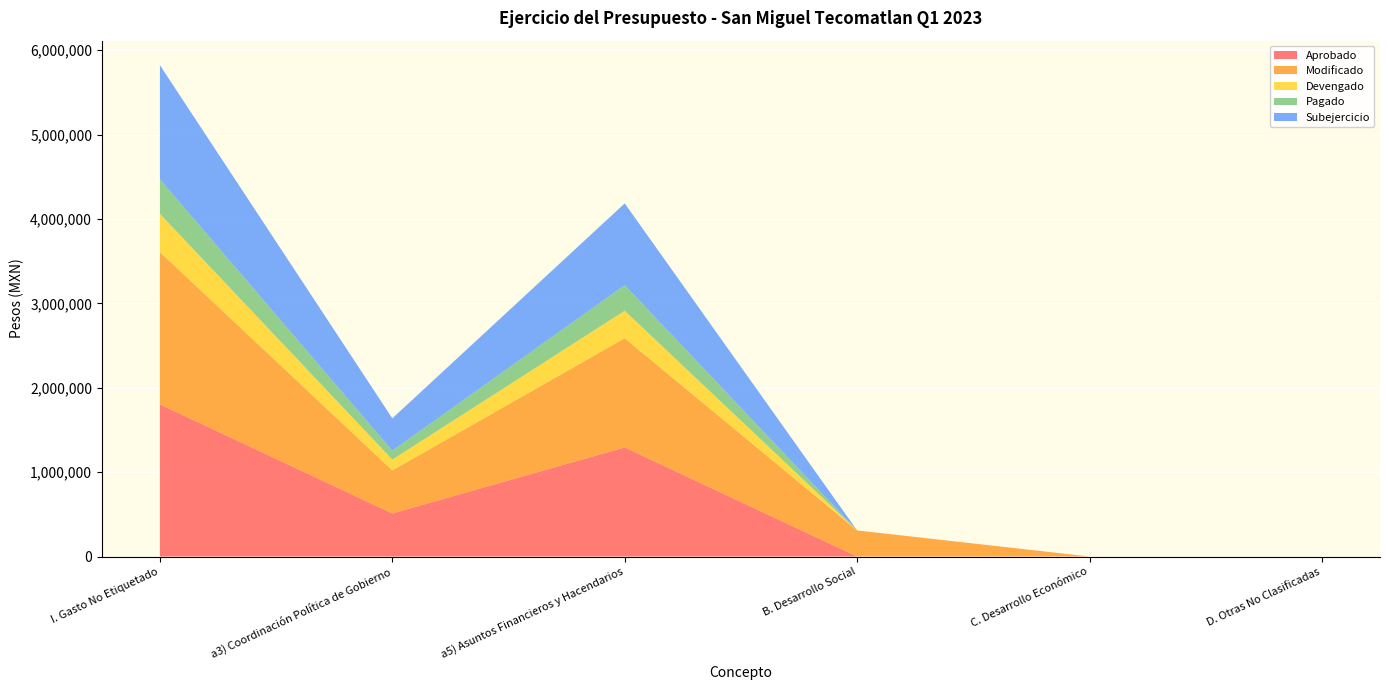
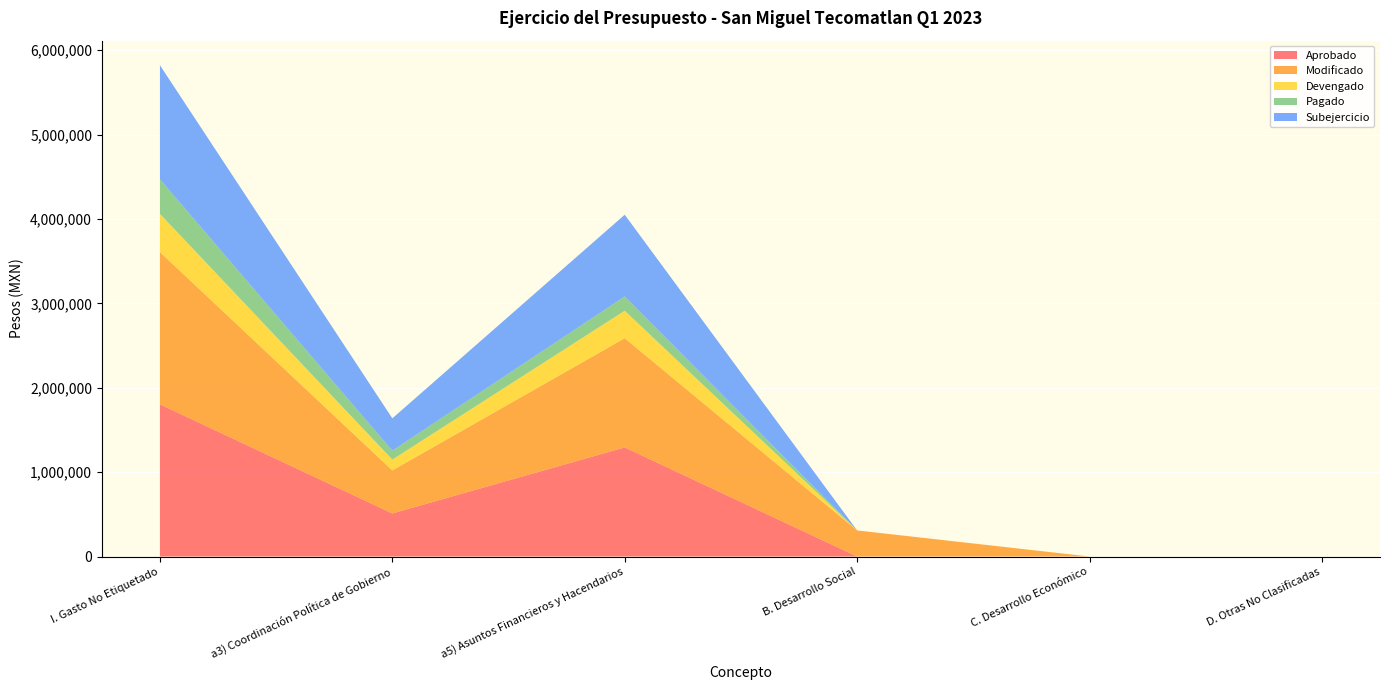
  {
    "Aprobado": {
      "I. Gasto No Etiquetado": "1,800,000",
      "a3) Coordinación Política de Gobierno": "500,000",
      "a5) Asuntos Financieros y Hacendarios": "1,300,000",
      "B. Desarrollo Social": "0"
    },
    "Modificado": {
      "I. Gasto No Etiquetado": "1,800,000",
      "a3) Coordinación Política de Gobierno": "500,000",
      "a5) Asuntos Financieros y Hacendarios": "1,300,000"
    },
    "Devengado": {
      "I. Gasto No Etiquetado": "500,000",
      "a3) Coordinación Política de Gobierno": "100,000",
      "a5) Asuntos Financieros y Hacendarios": "300,000"
    },
    "Pagado": {
      "I. Gasto No Etiquetado": "400,000",
      "a3) Coordinación Política de Gobierno": "100,000",
-     "a5) Asuntos Financieros y Hacendarios": "300,000"
+     "a5) Asuntos Financieros y Hacendarios": "200,000"
    },
    "Subejercicio": {
      "I. Gasto No Etiquetado": "1,400,000",
      "a3) Coordinación Política de Gobierno": "400,000",
      "a5) Asuntos Financieros y Hacendarios": "1,000,000"
    }
  }
